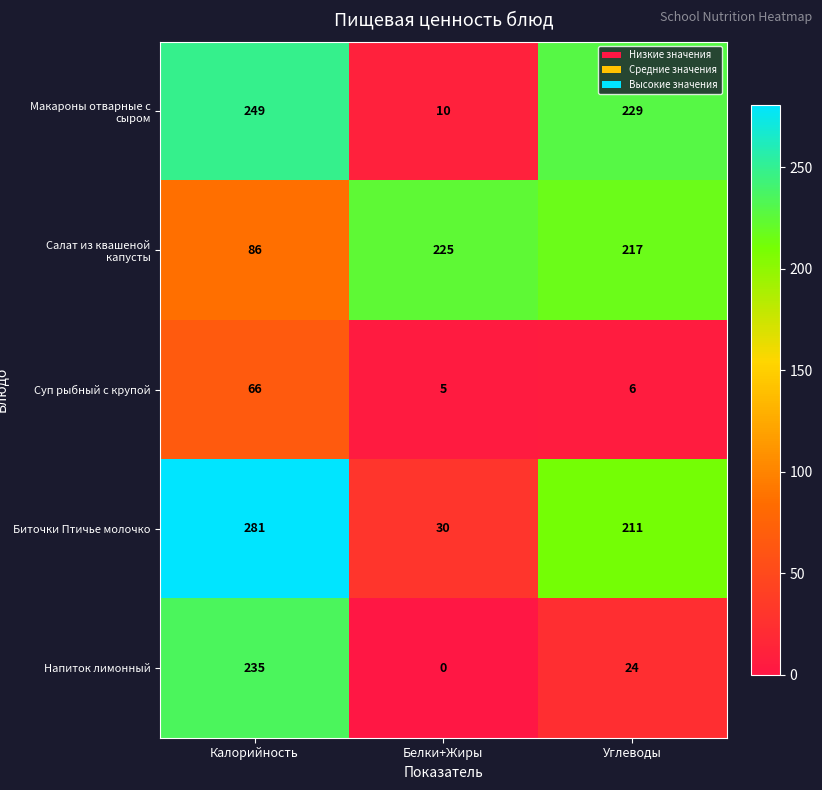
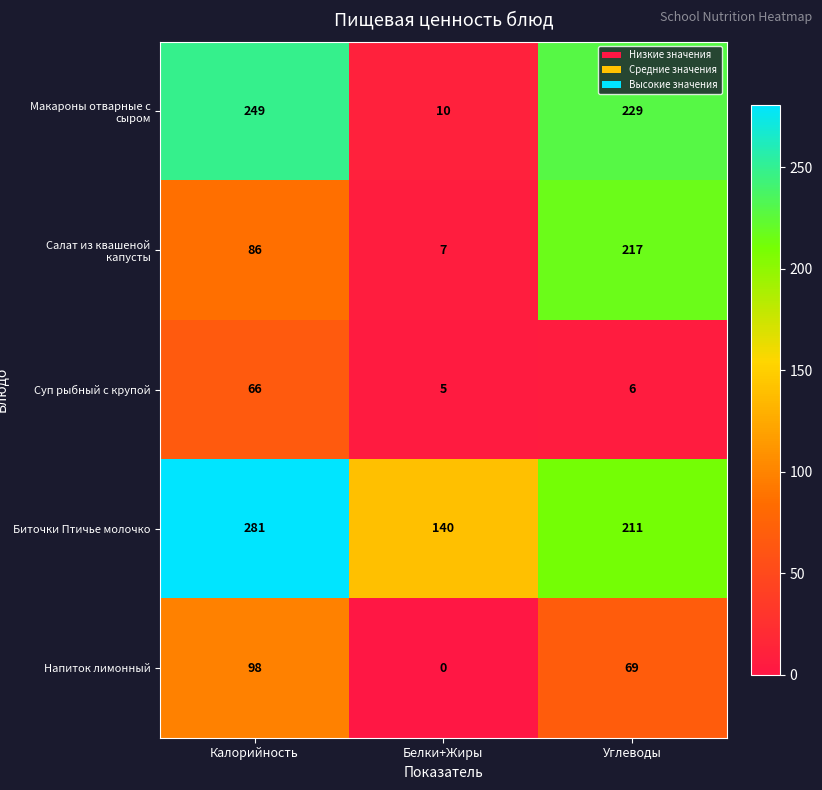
  {
    "Макароны отварные с сыром": {
      "Калорийность": 249,
      "Белки+Жиры": 10,
      "Углеводы": 229
    },
    "Салат из квашеной капусты": {
      "Калорийность": 86,
-     "Белки+Жиры": 225,
+     "Белки+Жиры": 7,
      "Углеводы": 217
    },
    "Суп рыбный с крупой": {
      "Калорийность": 66,
      "Белки+Жиры": 5,
      "Углеводы": 6
    },
    "Биточки Птичье молочко": {
      "Калорийность": 281,
-     "Белки+Жиры": 30,
+     "Белки+Жиры": 140,
      "Углеводы": 211
    },
    "Напиток лимонный": {
-     "Калорийность": 235,
+     "Калорийность": 98,
      "Белки+Жиры": 0,
-     "Углеводы": 24
+     "Углеводы": 69
    }
  }
